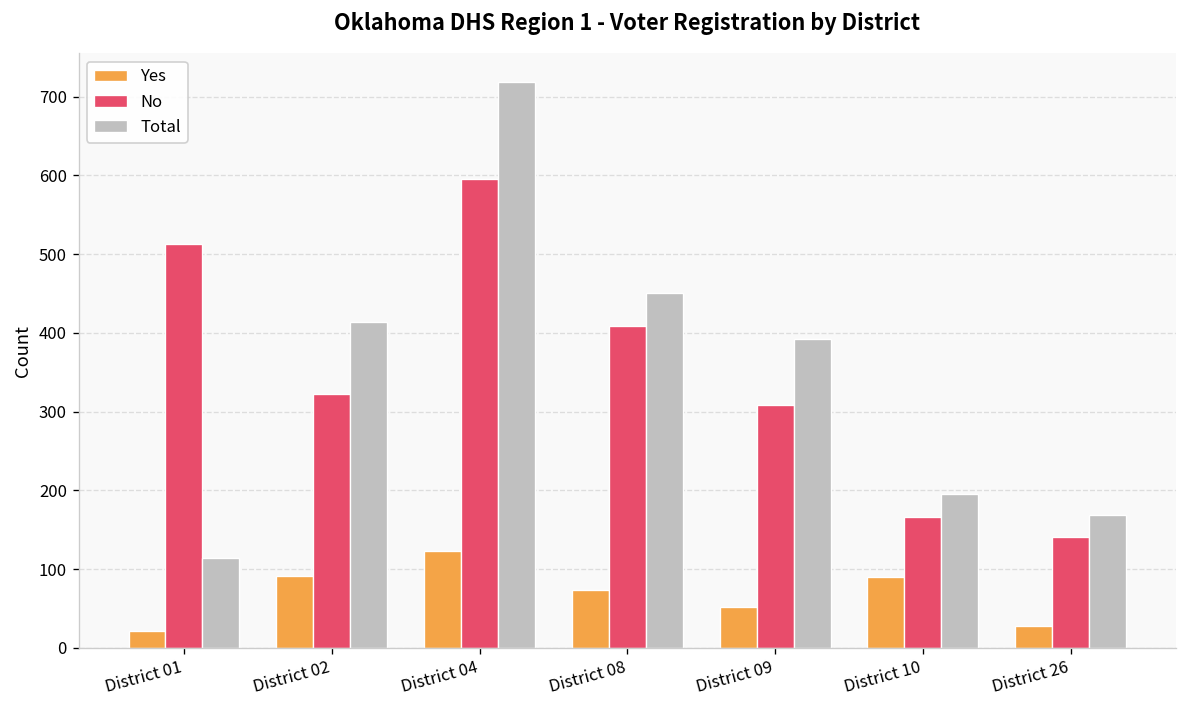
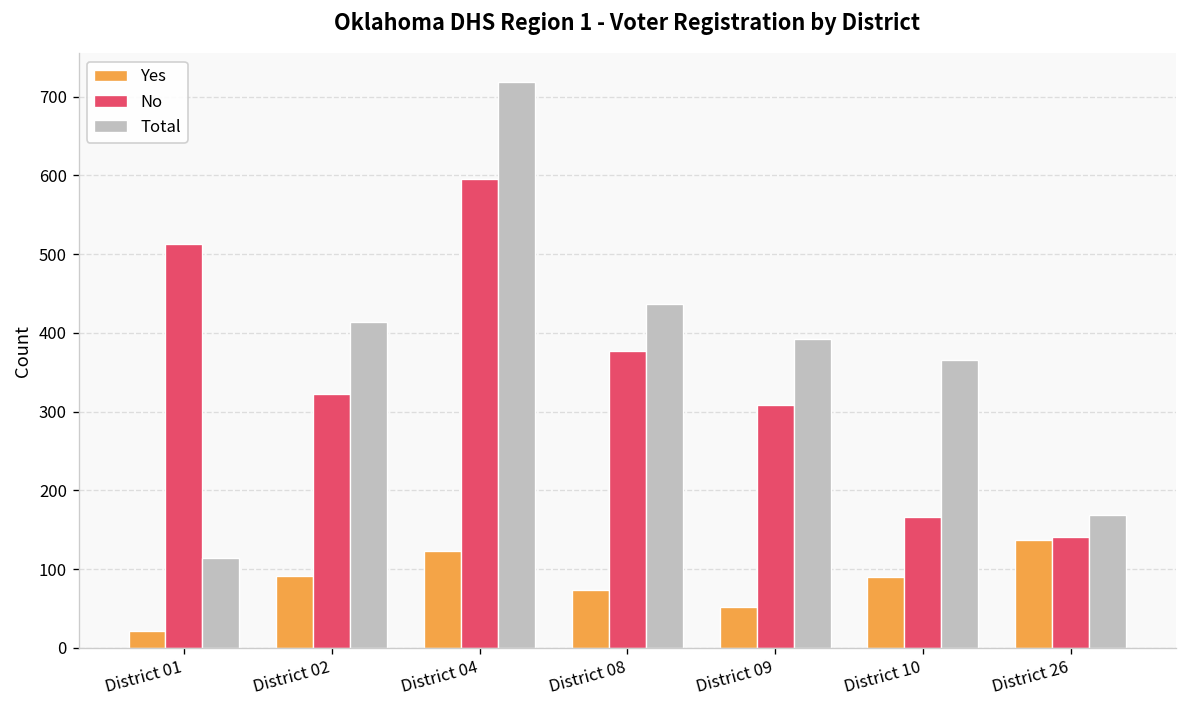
  {
    "Yes": {
      "District 01": 20,
      "District 02": 90,
      "District 04": 120,
      "District 08": 70,
      "District 09": 50,
      "District 10": 90,
-     "District 26": 30
+     "District 26": 140
    },
    "No": {
      "District 01": 510,
      "District 02": 320,
      "District 04": 600,
-     "District 08": 410,
+     "District 08": 380,
      "District 09": 310,
      "District 10": 170,
      "District 26": 140
    },
    "Total": {
      "District 01": 110,
      "District 02": 410,
      "District 04": 720,
-     "District 08": 450,
+     "District 08": 440,
      "District 09": 390,
-     "District 10": 200,
+     "District 10": 370,
      "District 26": 170
    }
  }
